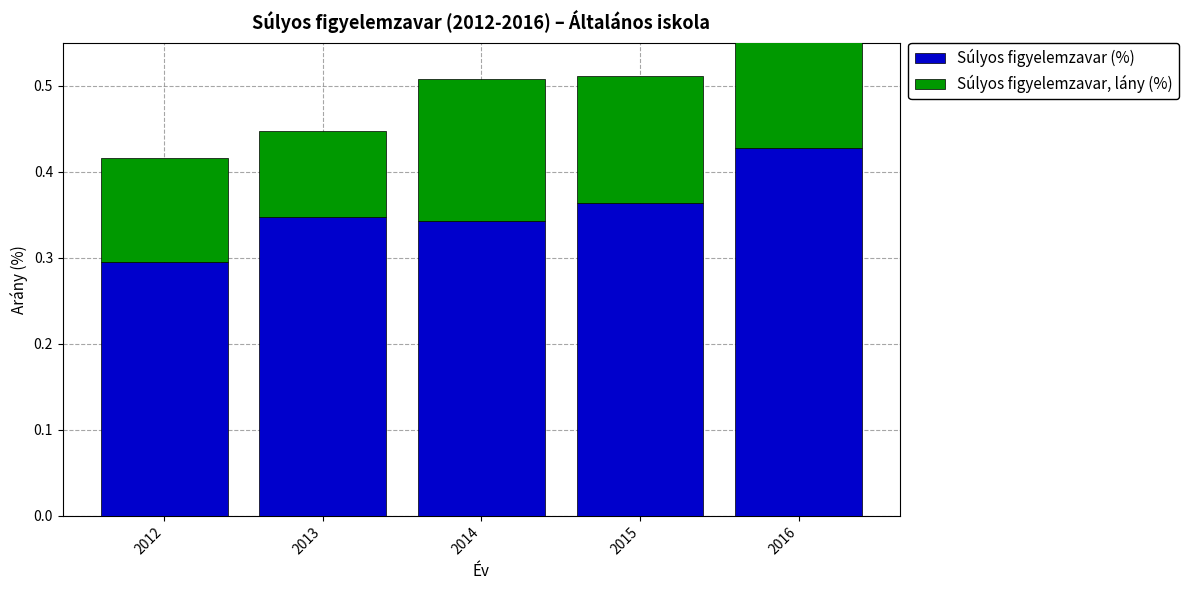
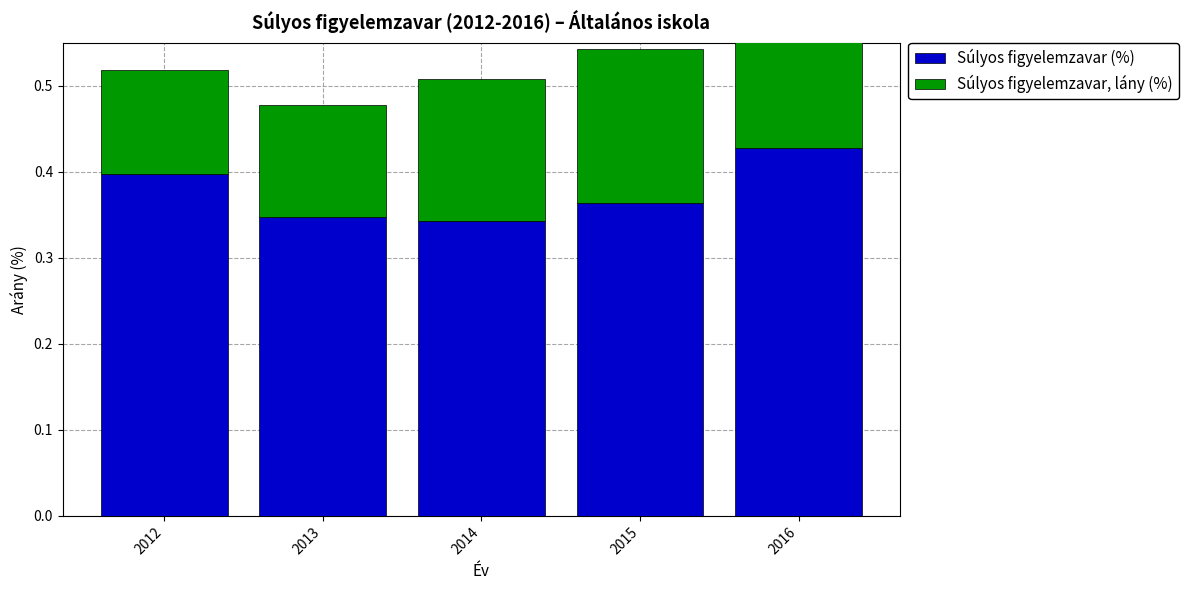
  {
    "Súlyos figyelemzavar (%)": {
-     "2012": 0.30,
+     "2012": 0.40,
      "2013": 0.35,
      "2014": 0.34,
      "2015": 0.36,
      "2016": 0.43
    },
    "Súlyos figyelemzavar, lány (%)": {
      "2012": 0.12,
-     "2013": 0.10,
+     "2013": 0.13,
      "2014": 0.17,
-     "2015": 0.15
+     "2015": 0.18
    }
  }
